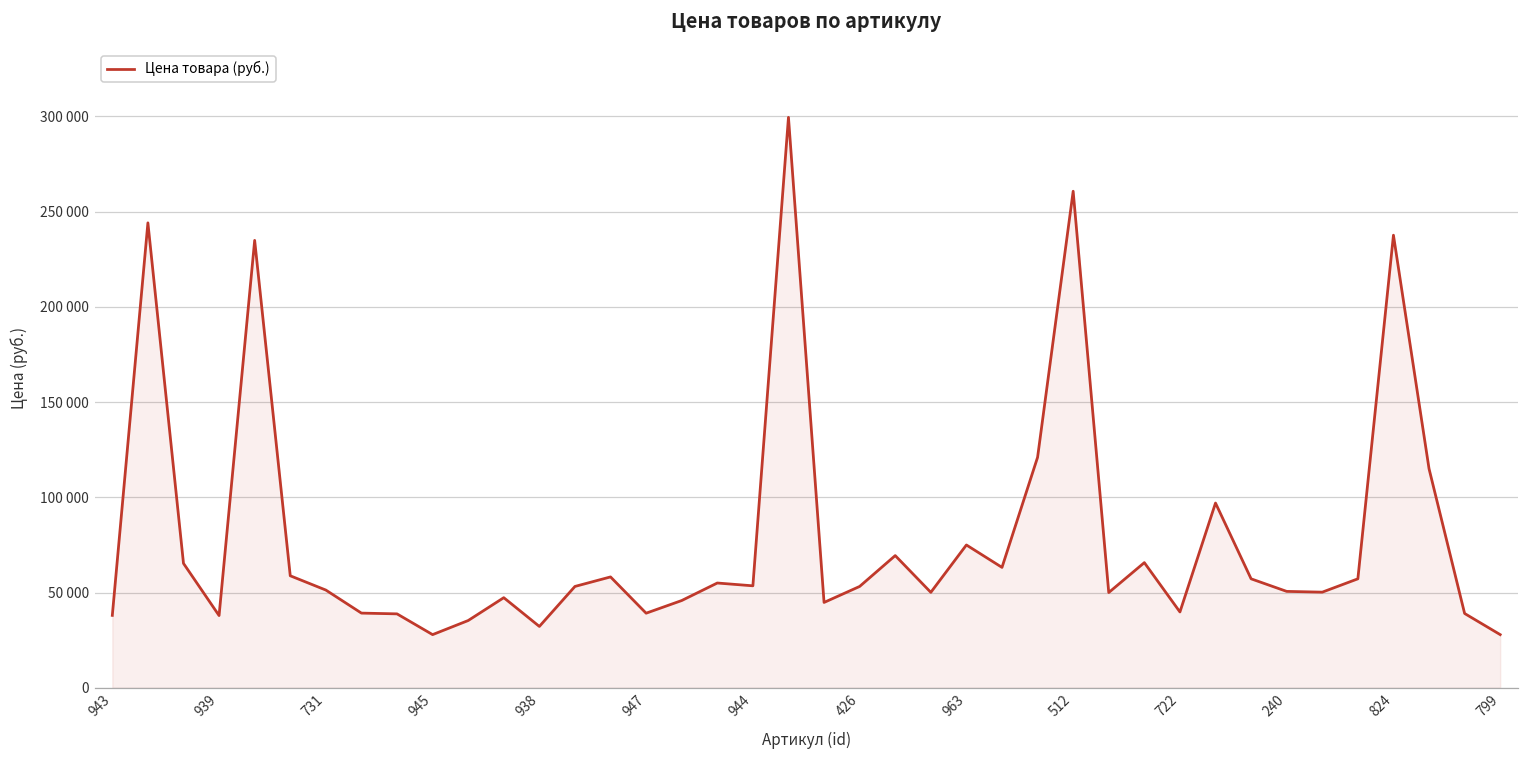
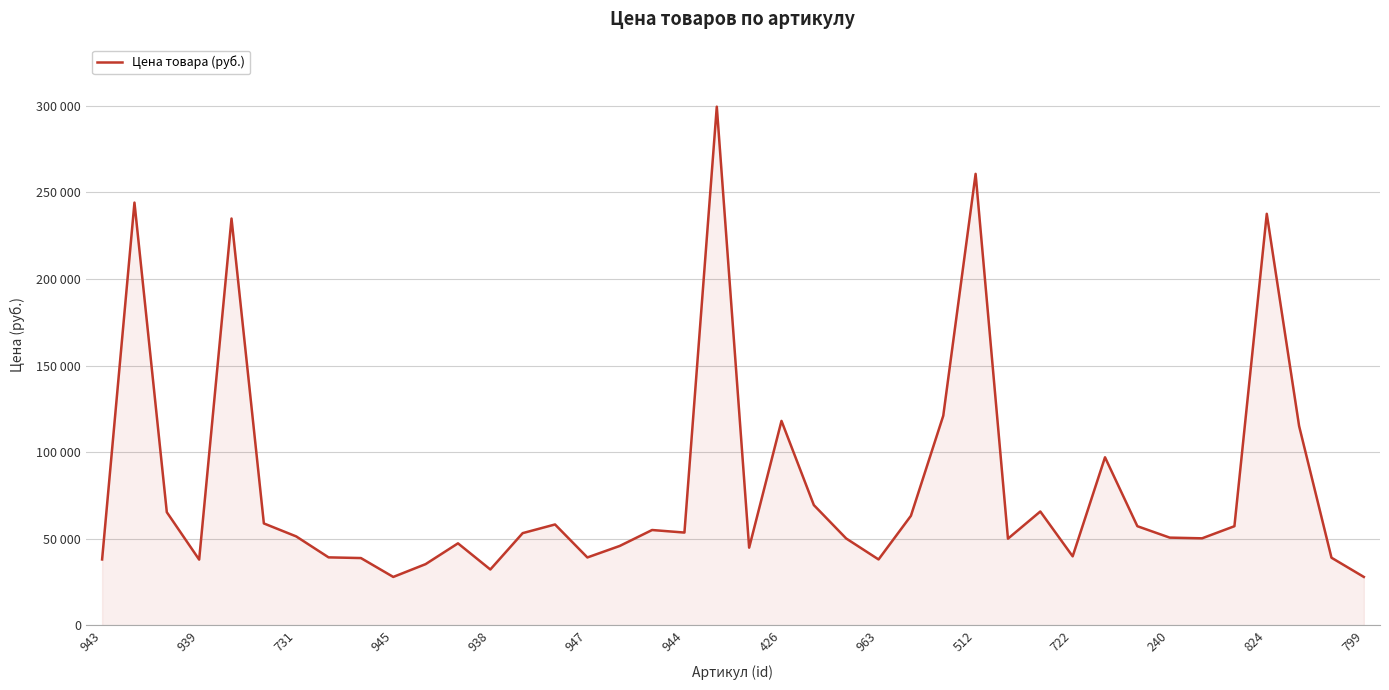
  {
    "943": 38000,
    "939": 38000,
    "731": 51000,
    "945": 28000,
    "938": 32000,
    "947": 39000,
    "944": 54000,
-   "426": 53000,
-   "963": 75000,
+   "426": 118000,
+   "963": 38000,
    "512": 261000,
    "722": 40000,
    "240": 51000,
    "824": 238000,
    "799": 28000
  }
